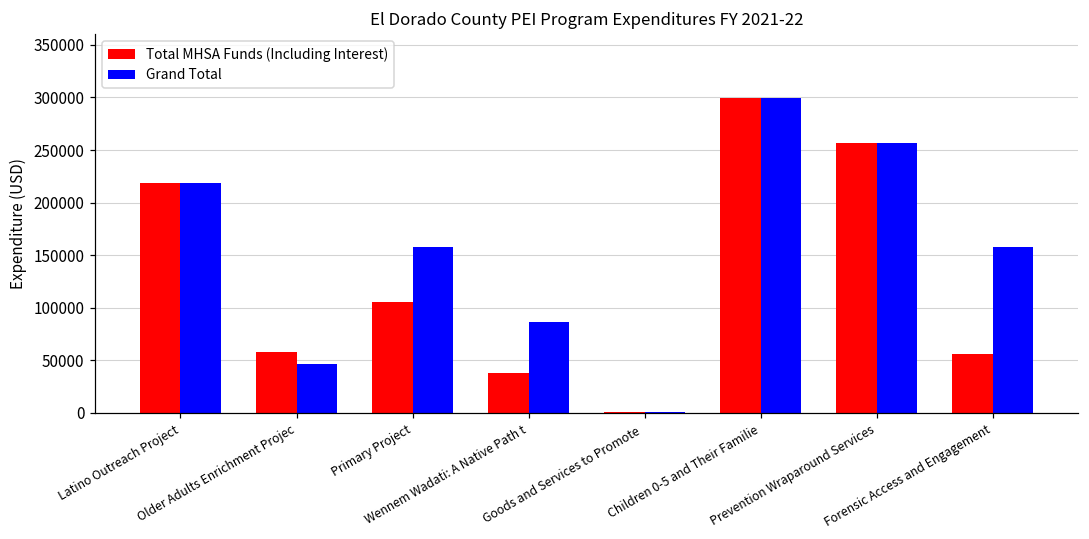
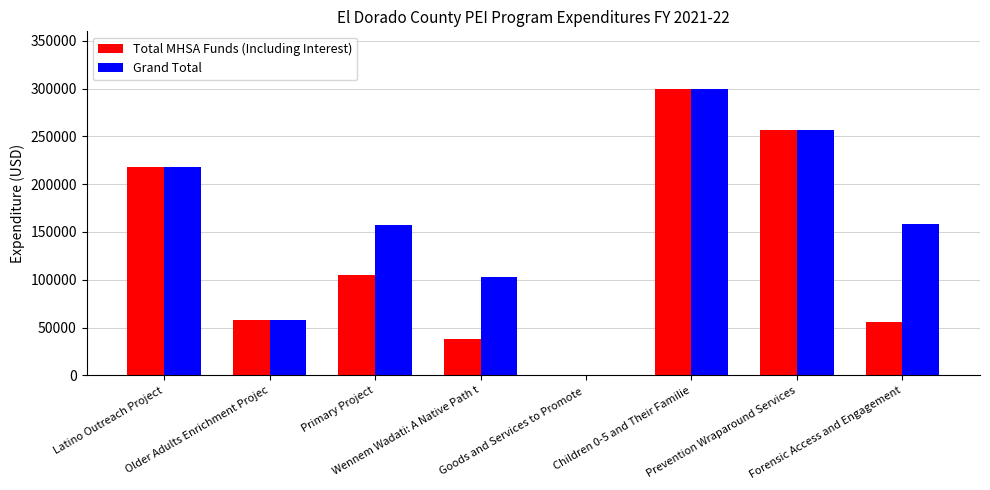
  {
    "Total MHSA Funds (Including Interest)": {
      "Latino Outreach Project": 220000,
      "Older Adults Enrichment Projec": 60000,
      "Primary Project": 110000,
      "Wennem Wadati: A Native Path t": 40000,
      "Children 0-5 and Their Familie": 300000,
      "Prevention Wraparound Services": 260000,
      "Forensic Access and Engagement": 60000
    },
    "Grand Total": {
      "Latino Outreach Project": 220000,
-     "Older Adults Enrichment Projec": 50000,
+     "Older Adults Enrichment Projec": 60000,
      "Primary Project": 160000,
-     "Wennem Wadati: A Native Path t": 90000,
+     "Wennem Wadati: A Native Path t": 100000,
      "Children 0-5 and Their Familie": 300000,
      "Prevention Wraparound Services": 260000,
      "Forensic Access and Engagement": 160000
    }
  }
